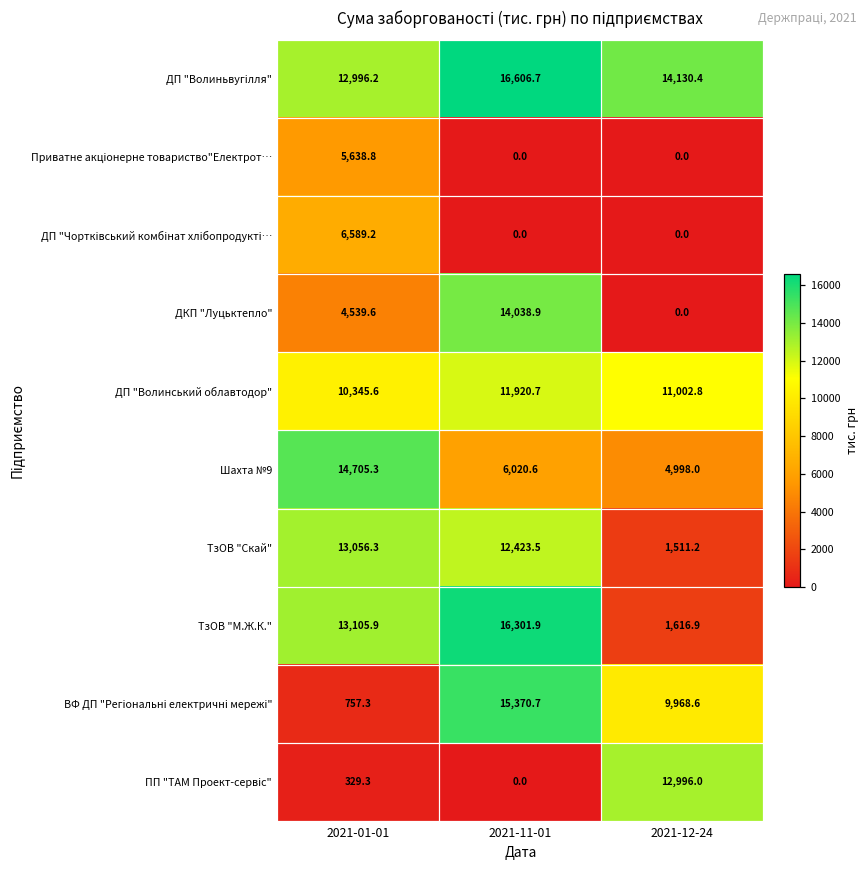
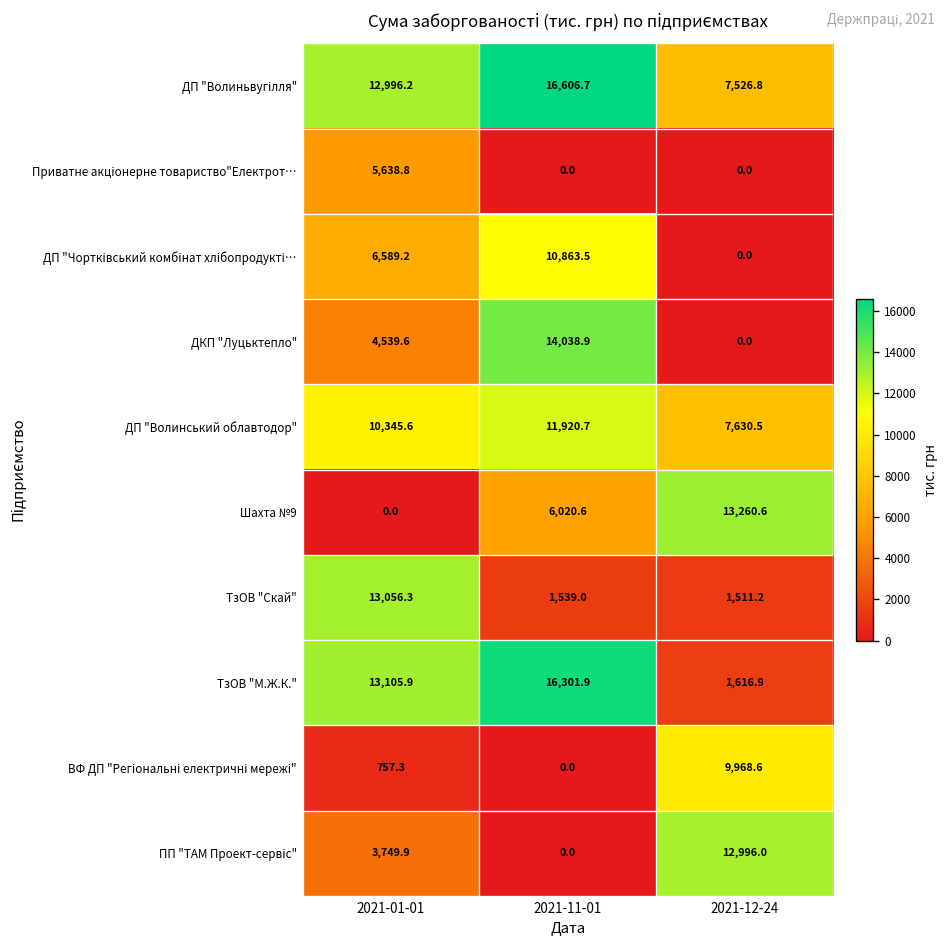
  {
    "ДП \"Волиньвугілля\"": {
      "2021-01-01": "12,996.2",
      "2021-11-01": "16,606.7",
-     "2021-12-24": "14,130.4"
+     "2021-12-24": "7,526.8"
    },
    "Приватне акціонерне товариство\"Електрот…": {
      "2021-01-01": "5,638.8",
      "2021-11-01": "0.0",
      "2021-12-24": "0.0"
    },
    "ДП \"Чортківський комбінат хлібопродукті…": {
      "2021-01-01": "6,589.2",
-     "2021-11-01": "0.0",
+     "2021-11-01": "10,863.5",
      "2021-12-24": "0.0"
    },
    "ДКП \"Луцьктепло\"": {
      "2021-01-01": "4,539.6",
      "2021-11-01": "14,038.9",
      "2021-12-24": "0.0"
    },
    "ДП \"Волинський облавтодор\"": {
      "2021-01-01": "10,345.6",
      "2021-11-01": "11,920.7",
-     "2021-12-24": "11,002.8"
+     "2021-12-24": "7,630.5"
    },
    "Шахта №9": {
-     "2021-01-01": "14,705.3",
+     "2021-01-01": "0.0",
      "2021-11-01": "6,020.6",
-     "2021-12-24": "4,998.0"
+     "2021-12-24": "13,260.6"
    },
    "ТзОВ \"Скай\"": {
      "2021-01-01": "13,056.3",
-     "2021-11-01": "12,423.5",
+     "2021-11-01": "1,539.0",
      "2021-12-24": "1,511.2"
    },
    "ТзОВ \"М.Ж.К.\"": {
      "2021-01-01": "13,105.9",
      "2021-11-01": "16,301.9",
      "2021-12-24": "1,616.9"
    },
    "ВФ ДП \"Регіональні електричні мережі\"": {
      "2021-01-01": "757.3",
-     "2021-11-01": "15,370.7",
+     "2021-11-01": "0.0",
      "2021-12-24": "9,968.6"
    },
    "ПП \"ТАМ Проект-сервіс\"": {
-     "2021-01-01": "329.3",
+     "2021-01-01": "3,749.9",
      "2021-11-01": "0.0",
      "2021-12-24": "12,996.0"
    }
  }
